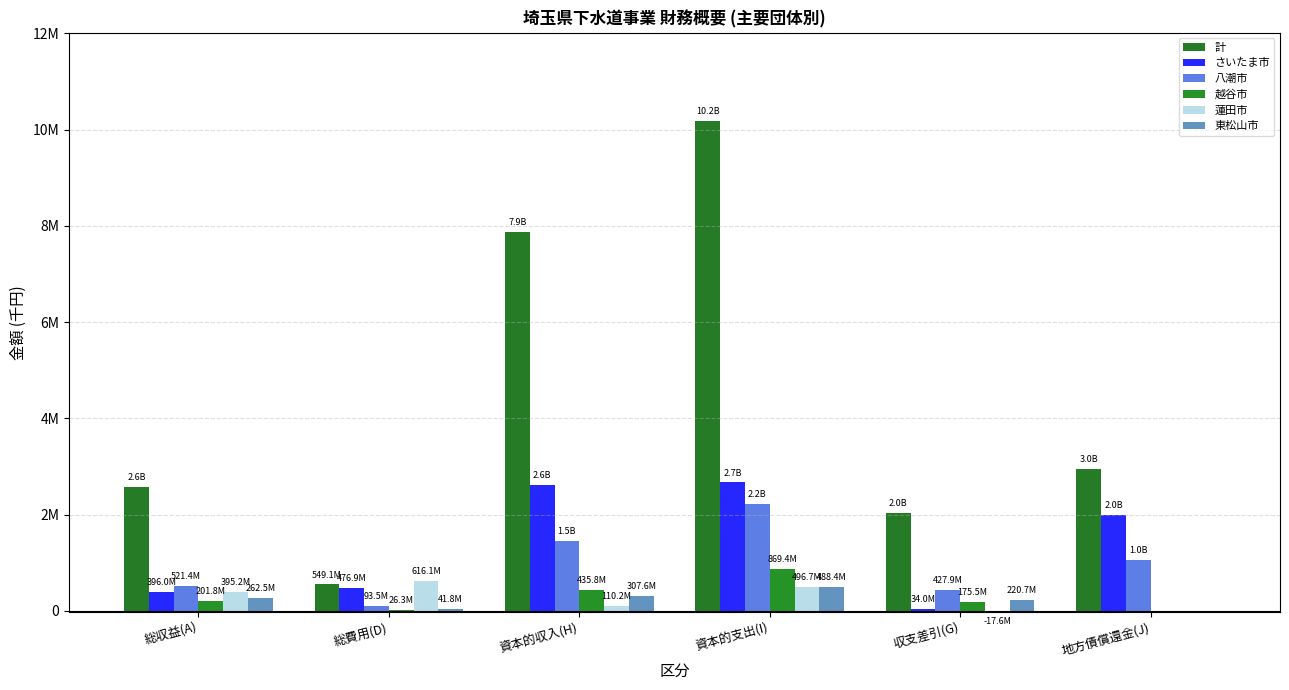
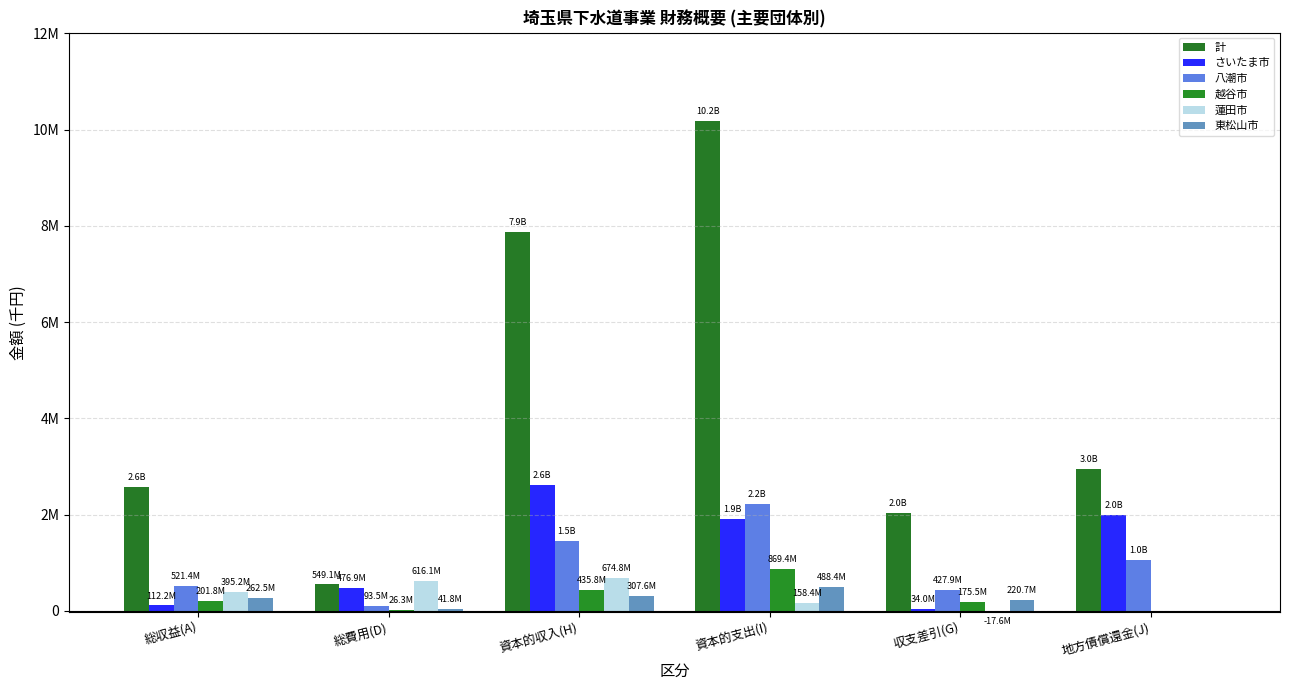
  {
    "さいたま市": {
-     "総収益(A)": "396.0M",
+     "総収益(A)": "112.2M",
      "総費用(D)": "476.9M",
      "資本的収入(H)": "2.6B",
-     "資本的支出(I)": "2.7B",
+     "資本的支出(I)": "1.9B",
      "収支差引(G)": "34.0M",
      "地方債償還金(J)": "2.0B"
    },
    "蓮田市": {
      "総収益(A)": "395.2M",
      "総費用(D)": "616.1M",
-     "資本的収入(H)": "110.2M",
-     "資本的支出(I)": "496.7M",
+     "資本的収入(H)": "674.8M",
+     "資本的支出(I)": "158.4M",
      "収支差引(G)": "-17.6M"
    }
  }
